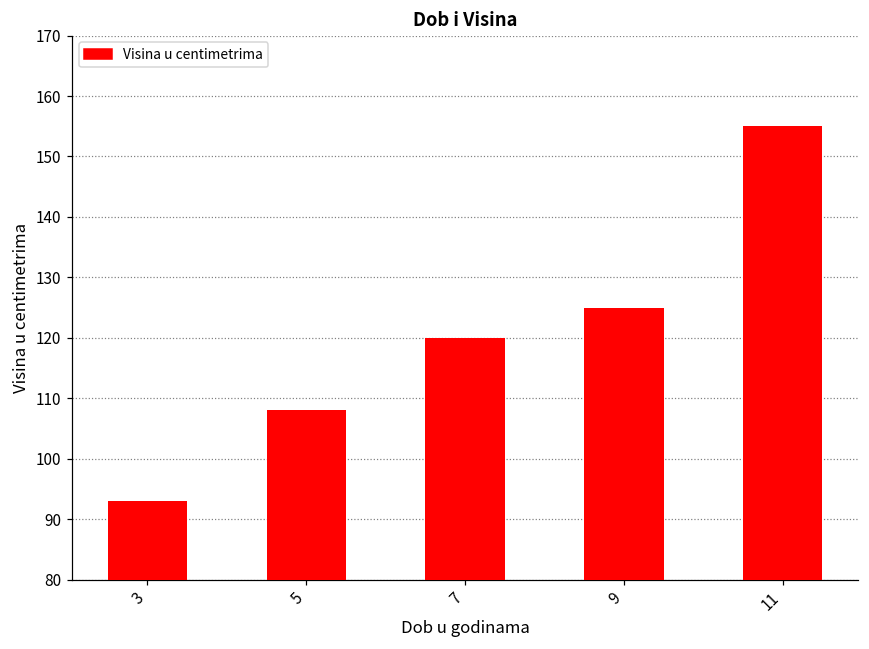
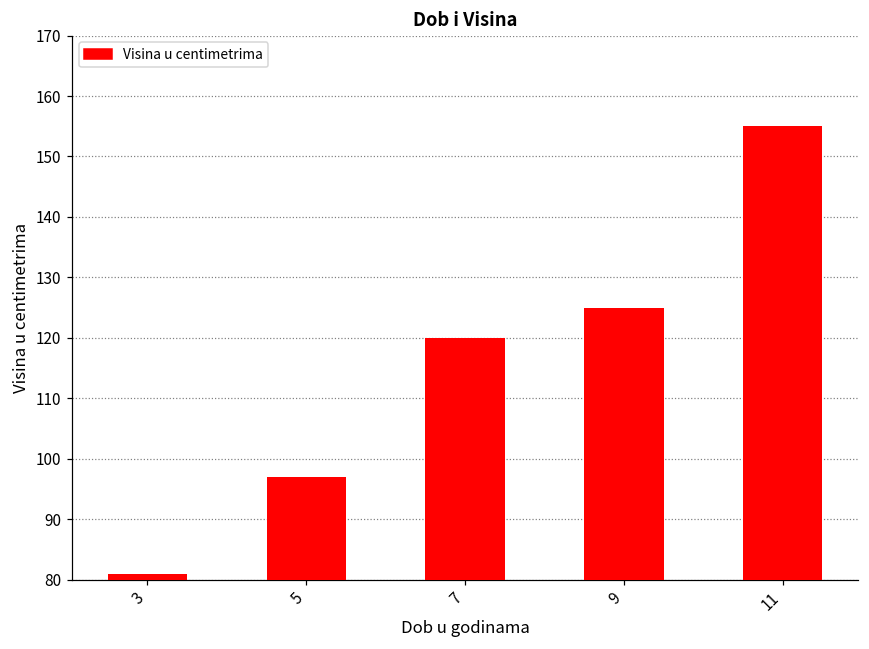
  {
-   "3": 93,
-   "5": 108,
+   "3": 81,
+   "5": 97,
    "7": 120,
    "9": 125,
    "11": 155
  }
